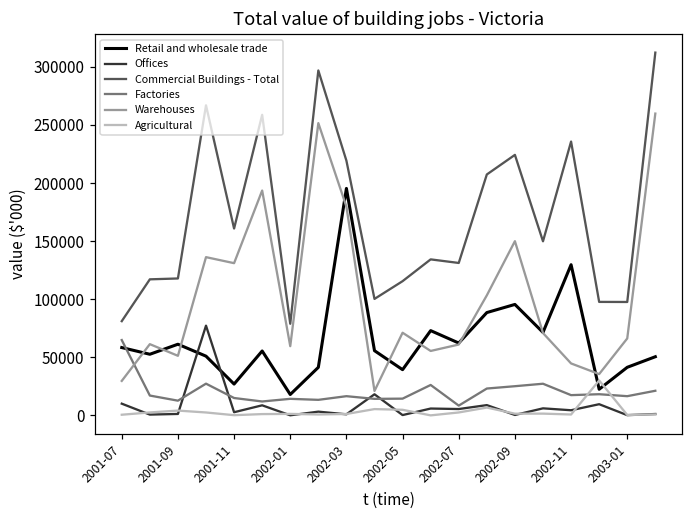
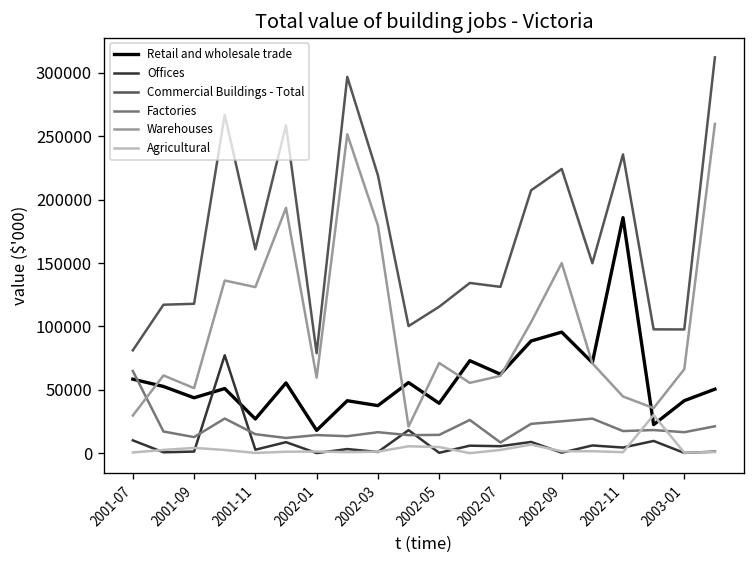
  {
    "Retail and wholesale trade": {
      "2001-07": 58000,
-     "2001-09": 61000,
+     "2001-09": 44000,
      "2001-11": 27000,
      "2002-01": 18000,
-     "2002-03": 195000,
+     "2002-03": 37000,
      "2002-05": 39000,
      "2002-09": 95000,
-     "2002-11": 130000,
+     "2002-11": 186000,
      "2003-01": 41000
    }
  }
